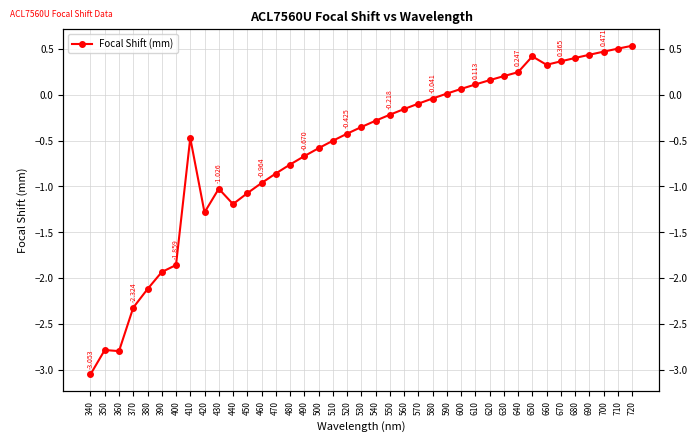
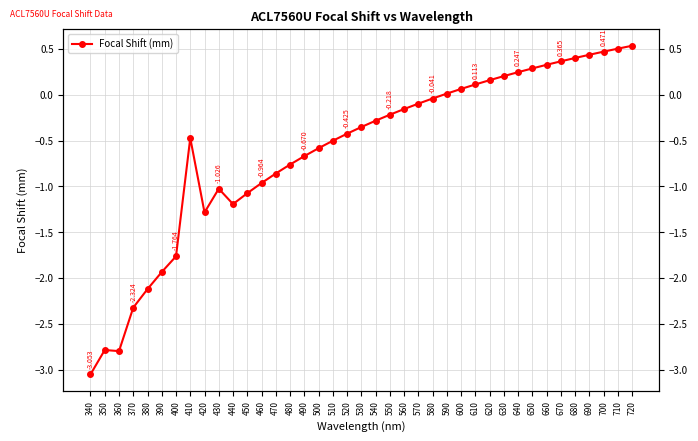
  {
    "340": -3.053,
    "370": -2.324,
-   "400": -1.859,
+   "400": -1.764,
    "430": -1.026,
    "460": -0.964,
    "490": -0.670,
    "520": -0.425,
    "550": -0.218,
    "580": -0.041,
    "610": 0.113,
    "640": 0.247,
-   "650": 0.4,
+   "650": 0.3,
    "670": 0.365,
    "700": 0.471
  }
